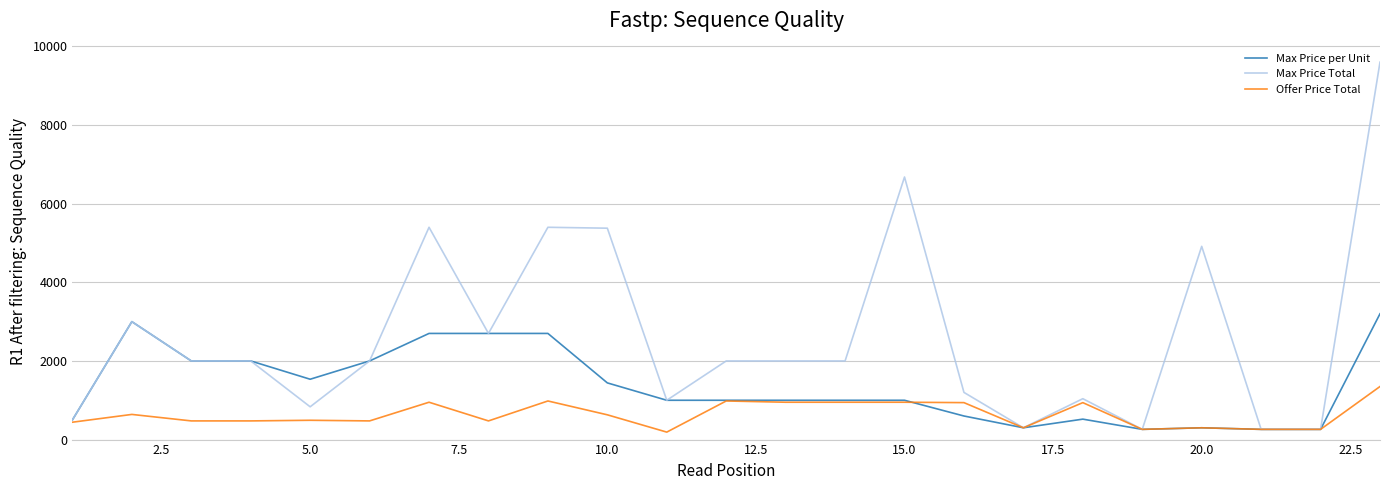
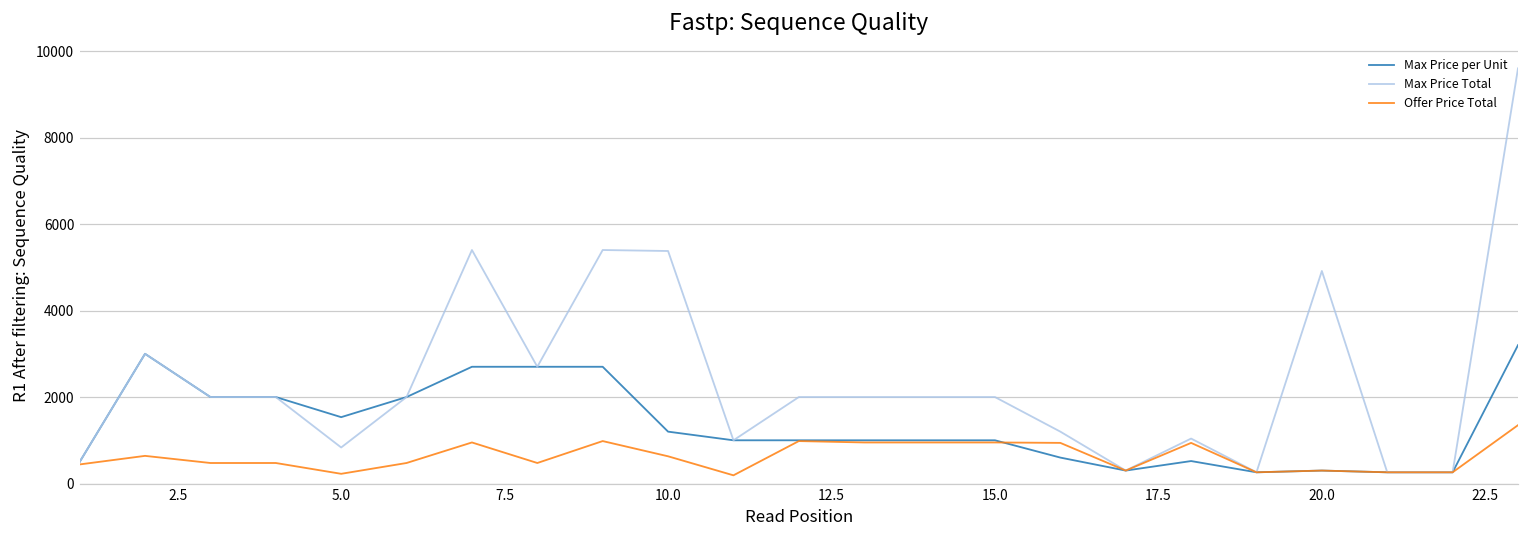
  {
    "Max Price per Unit": {
      "5.0": 1500,
-     "10.0": 1400
+     "10.0": 1200
    },
    "Max Price Total": {
      "5.0": 800,
      "10.0": 5400,
-     "15.0": 6700,
+     "15.0": 2000,
      "20.0": 4900
    },
    "Offer Price Total": {
-     "5.0": 500,
+     "5.0": 200,
      "10.0": 600
    }
  }
